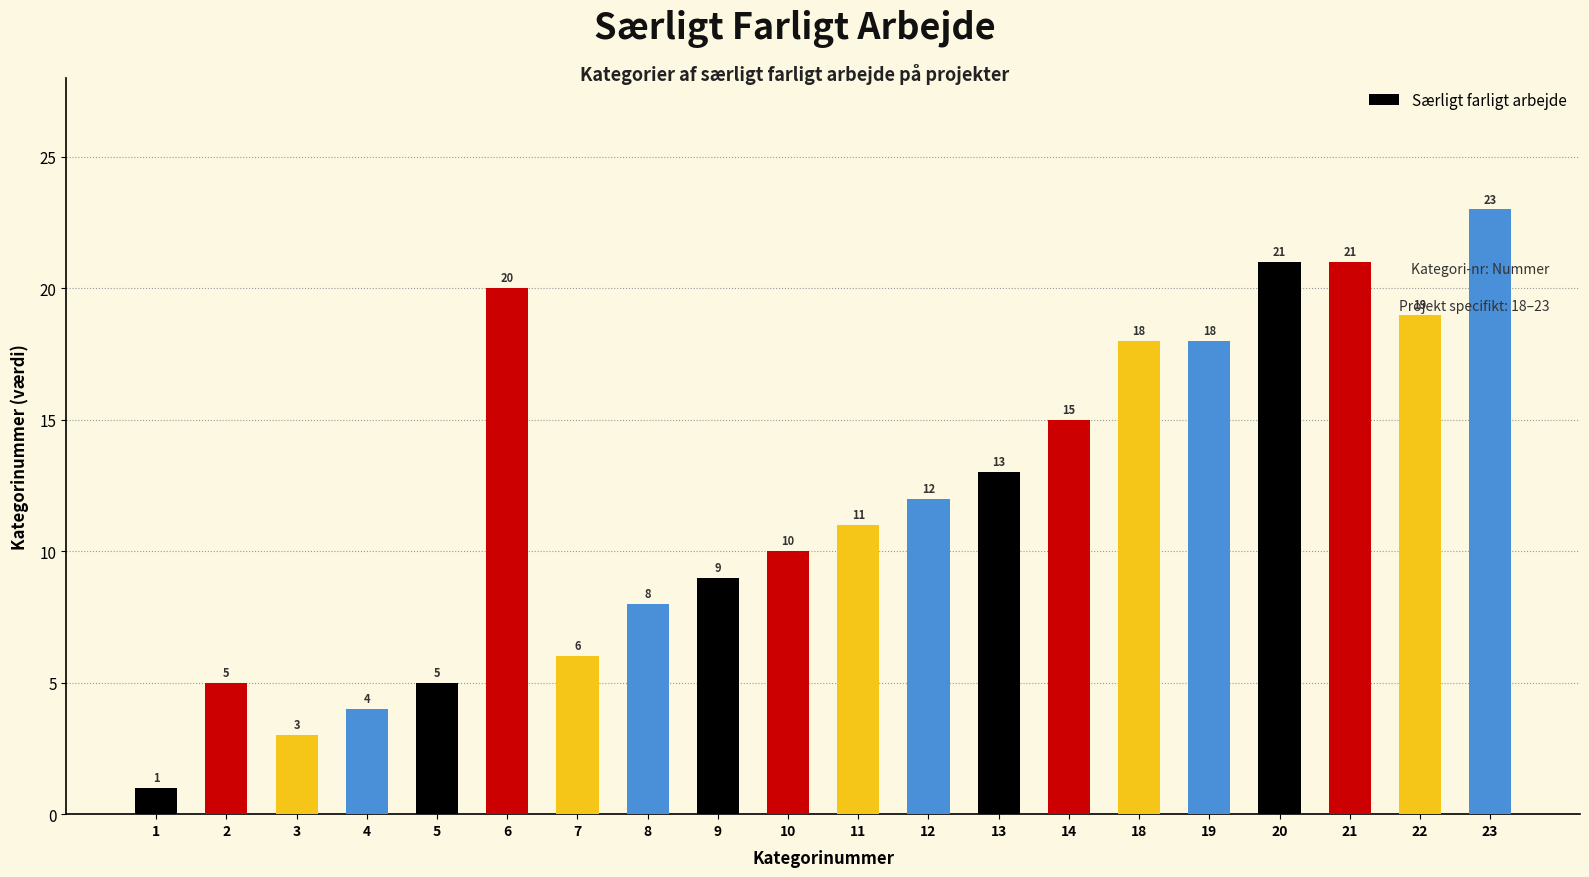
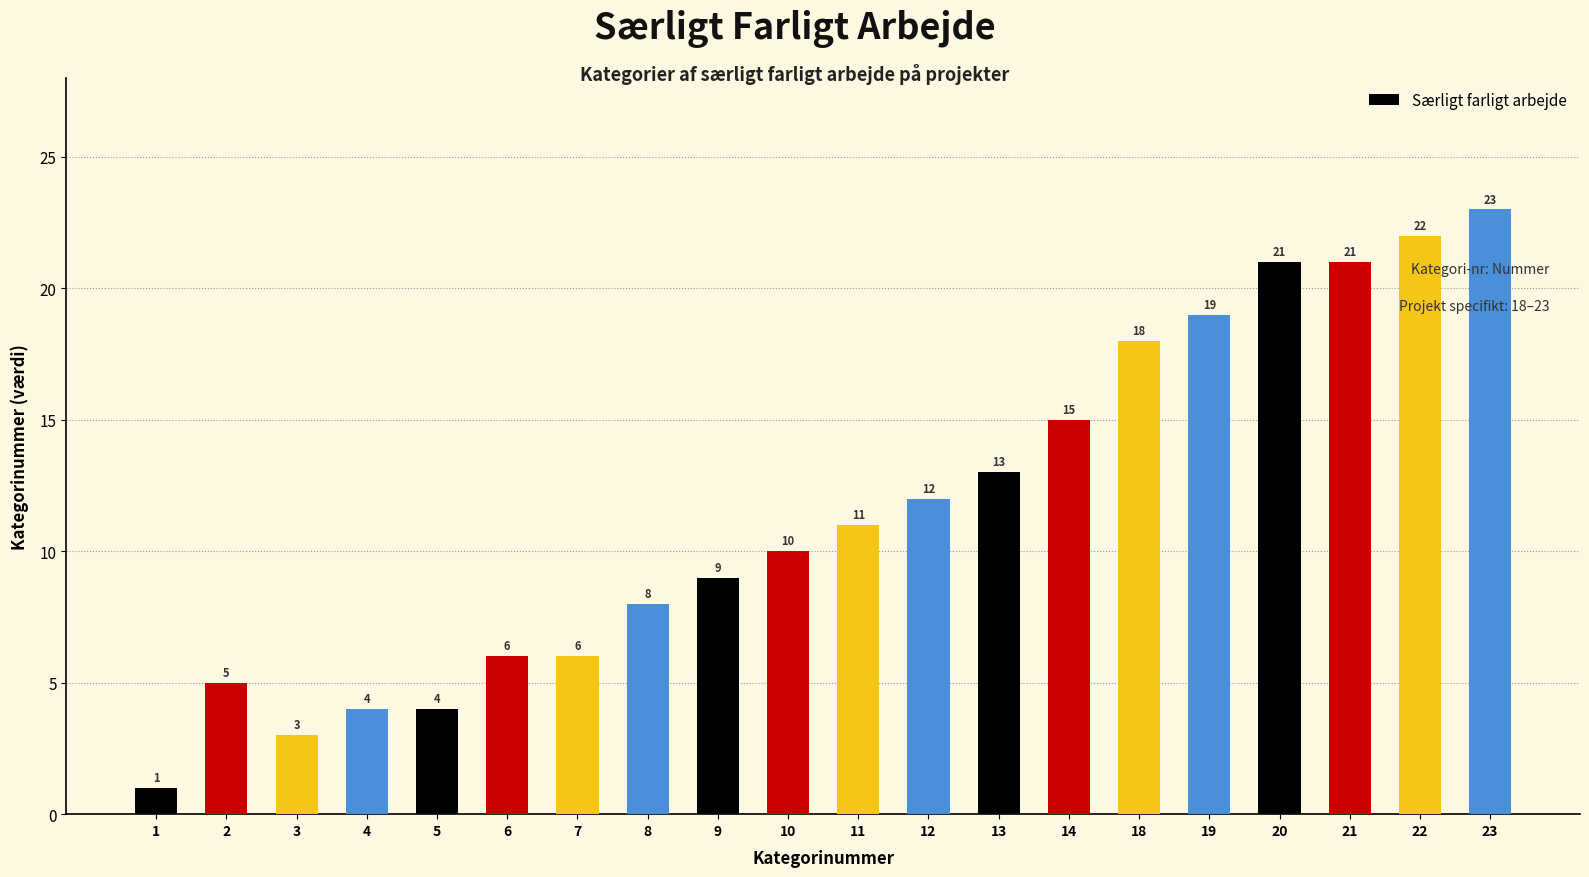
  {
    "1": 1,
    "2": 5,
    "3": 3,
    "4": 4,
-   "5": 5,
-   "6": 20,
+   "5": 4,
+   "6": 6,
    "7": 6,
    "8": 8,
    "9": 9,
    "10": 10,
    "11": 11,
    "12": 12,
    "13": 13,
    "14": 15,
    "18": 18,
-   "19": 18,
+   "19": 19,
    "20": 21,
    "21": 21,
-   "22": 19,
+   "22": 22,
    "23": 23
  }
